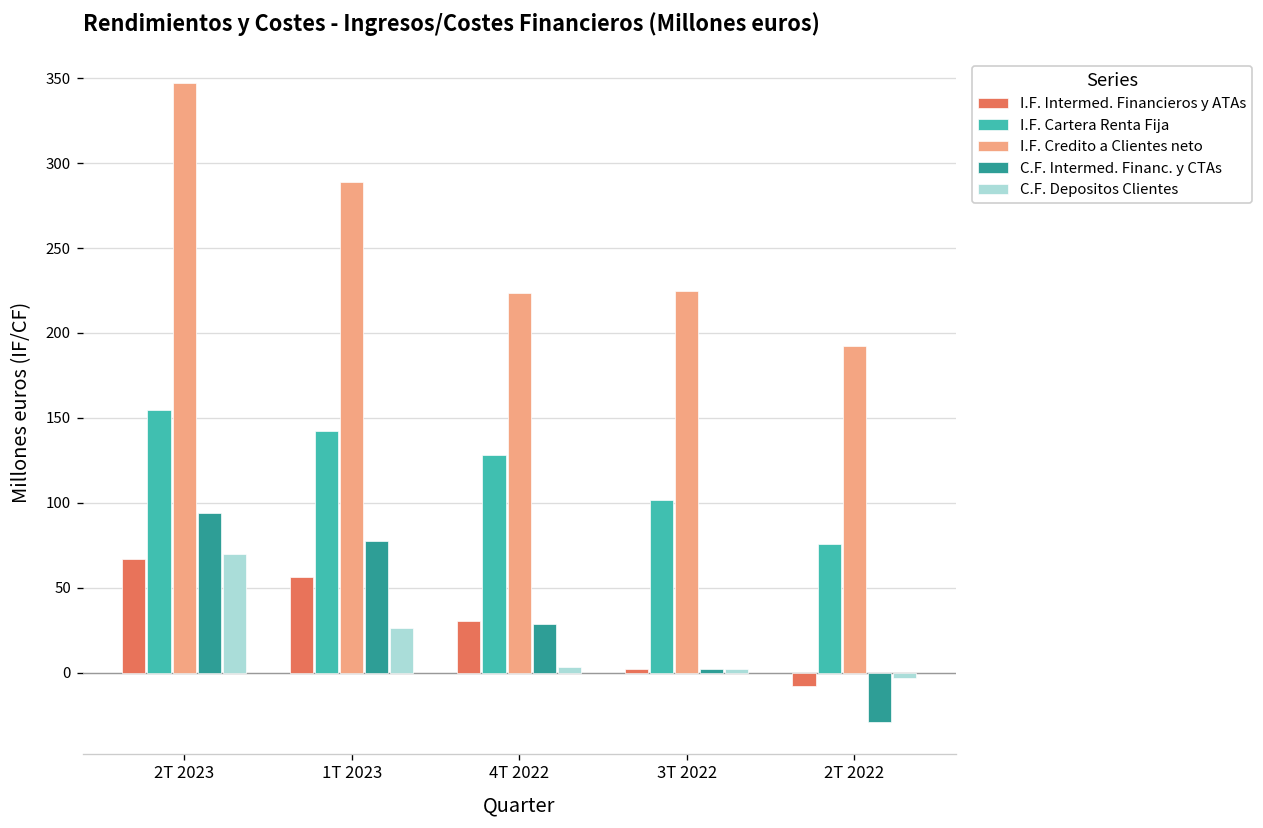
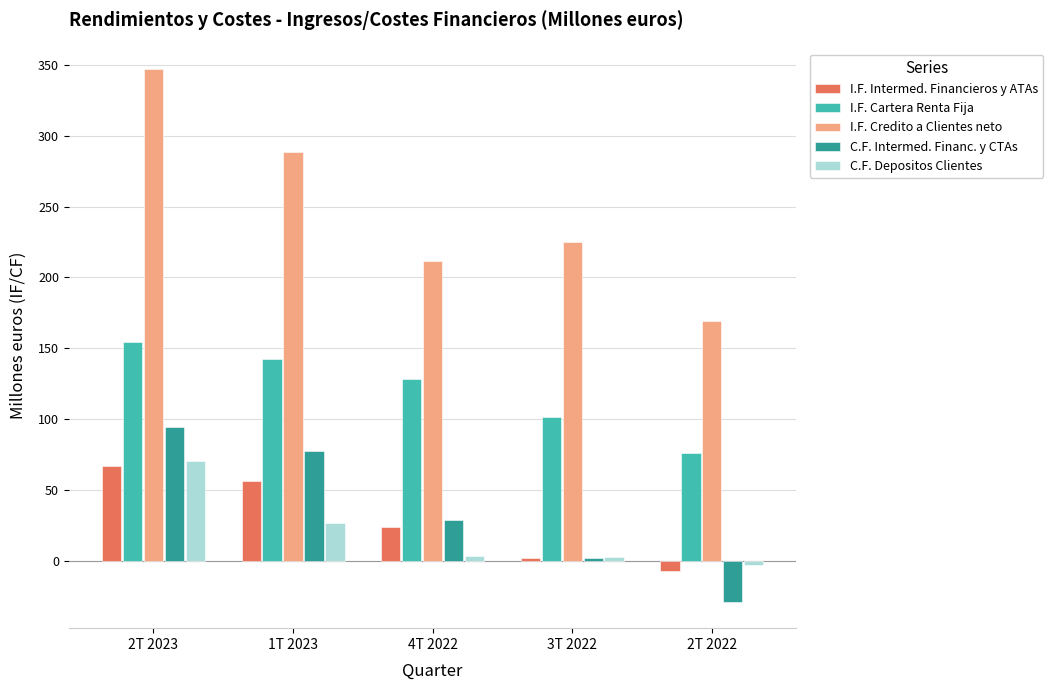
  {
    "I.F. Intermed. Financieros y ATAs": {
      "2T 2023": 67,
      "1T 2023": 56,
-     "4T 2022": 30,
+     "4T 2022": 24,
      "3T 2022": 2,
      "2T 2022": -7
    },
    "I.F. Credito a Clientes neto": {
      "2T 2023": 347,
      "1T 2023": 289,
-     "4T 2022": 223,
+     "4T 2022": 212,
      "3T 2022": 225,
-     "2T 2022": 192
+     "2T 2022": 169
    },
    "C.F. Depositos Clientes": {
      "2T 2023": 70,
      "1T 2023": 27,
      "4T 2022": 4,
      "3T 2022": 2,
      "2T 2022": -3
    }
  }
